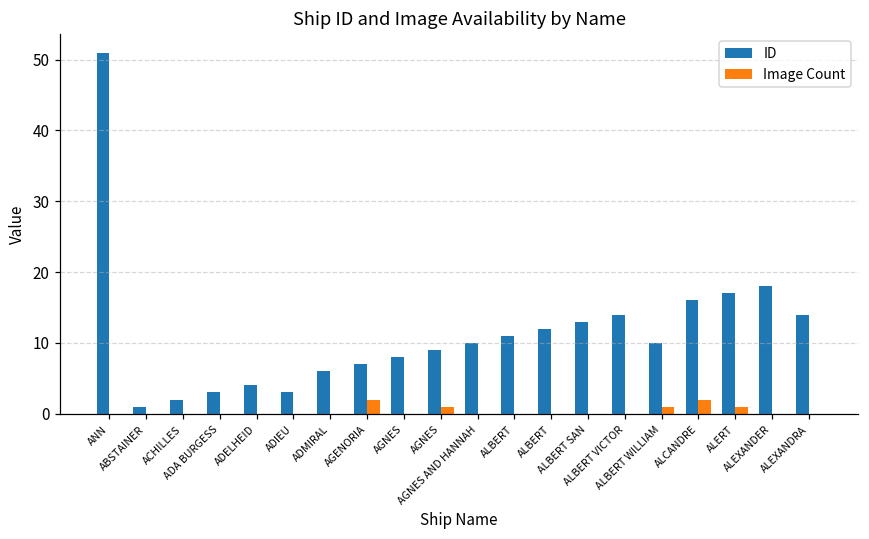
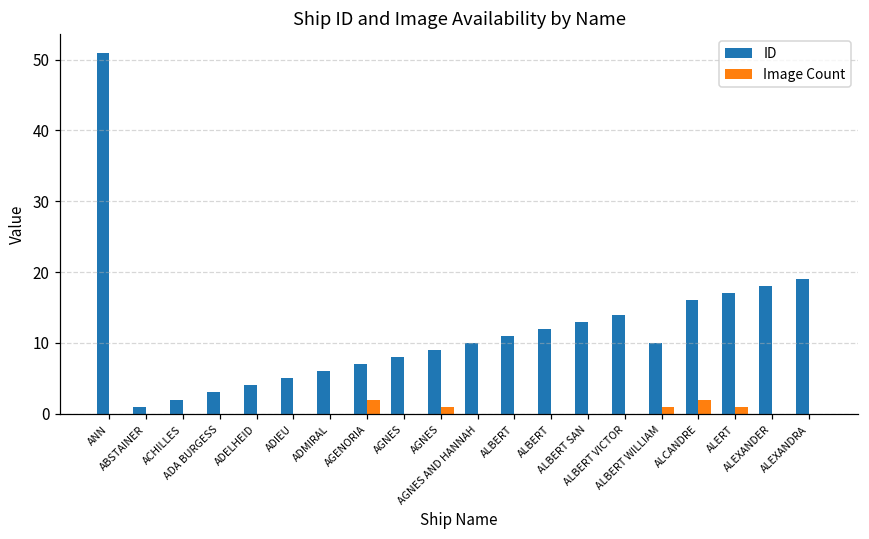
  {
    "ID": {
      "ANN": 51,
      "ABSTAINER": 1,
      "ACHILLES": 2,
      "ADA BURGESS": 3,
      "ADELHEID": 4,
-     "ADIEU": 3,
+     "ADIEU": 5,
      "ADMIRAL": 6,
      "AGENORIA": 7,
      "AGNES AND HANNAH": 10,
      "ALBERT SAN": 13,
      "ALBERT VICTOR": 14,
      "ALBERT WILLIAM": 10,
      "ALCANDRE": 16,
      "ALERT": 17,
      "ALEXANDER": 18,
-     "ALEXANDRA": 14
+     "ALEXANDRA": 19
    },
    "Image Count": {
      "ANN": 0,
      "ABSTAINER": 0,
      "ACHILLES": 0,
      "ADA BURGESS": 0,
      "ADELHEID": 0,
      "ADIEU": 0,
      "ADMIRAL": 0,
      "AGENORIA": 2,
      "AGNES AND HANNAH": 0,
      "ALBERT SAN": 0,
      "ALBERT VICTOR": 0,
      "ALBERT WILLIAM": 1,
      "ALCANDRE": 2,
      "ALERT": 1,
      "ALEXANDER": 0,
      "ALEXANDRA": 0
    }
  }
